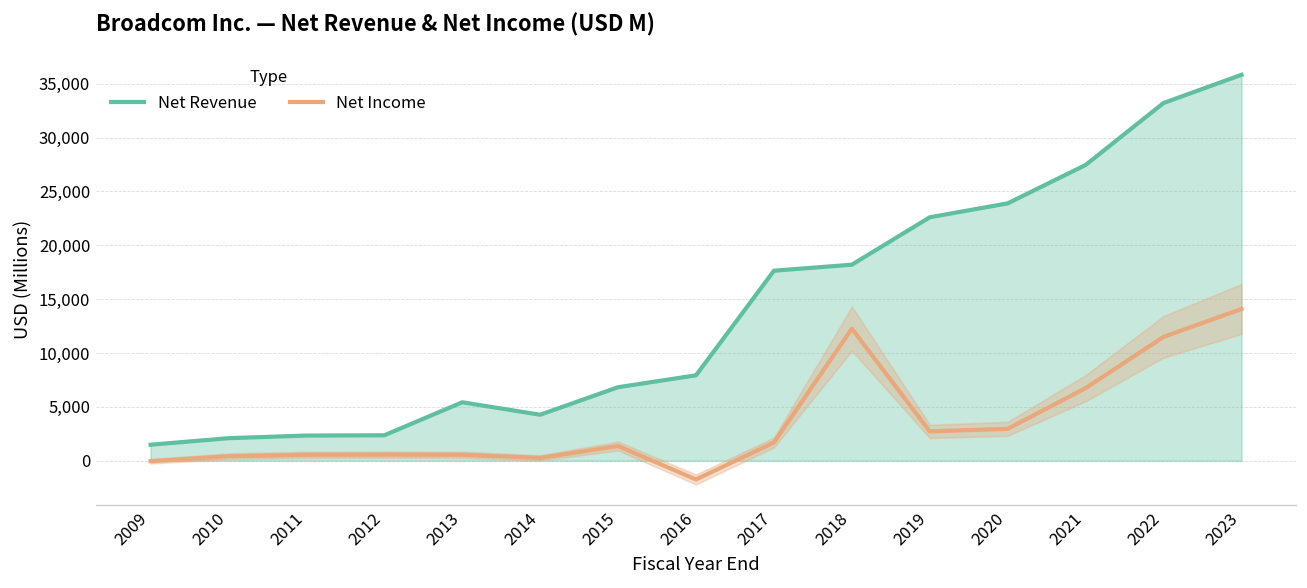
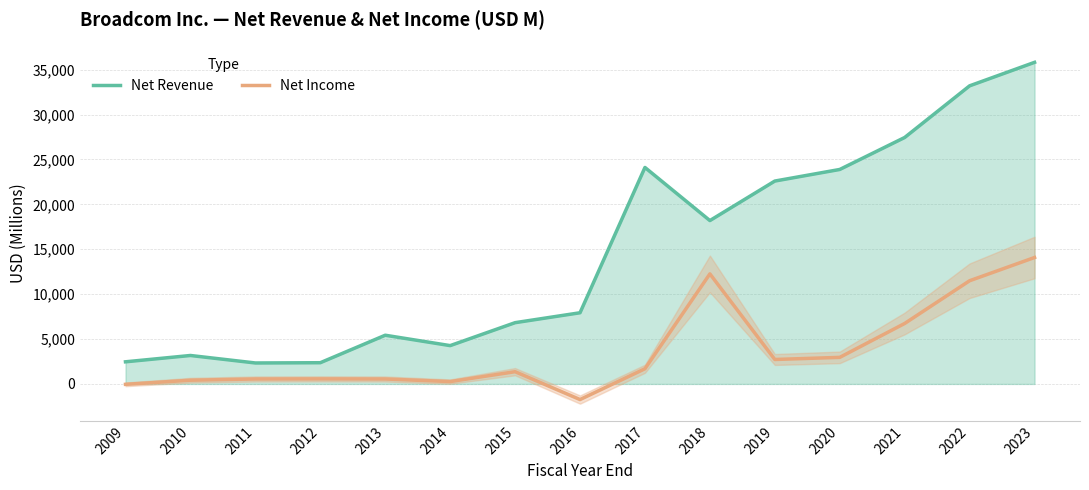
  {
    "Net Revenue": {
-     "2009": "1,000",
-     "2010": "2,000",
+     "2009": "2,000",
+     "2010": "3,000",
      "2011": "2,000",
      "2012": "2,000",
      "2013": "5,000",
      "2014": "4,000",
      "2015": "7,000",
      "2016": "8,000",
-     "2017": "18,000",
+     "2017": "24,000",
      "2018": "18,000",
      "2019": "23,000",
      "2020": "24,000",
      "2021": "27,000",
      "2022": "33,000",
      "2023": "36,000"
    }
  }
